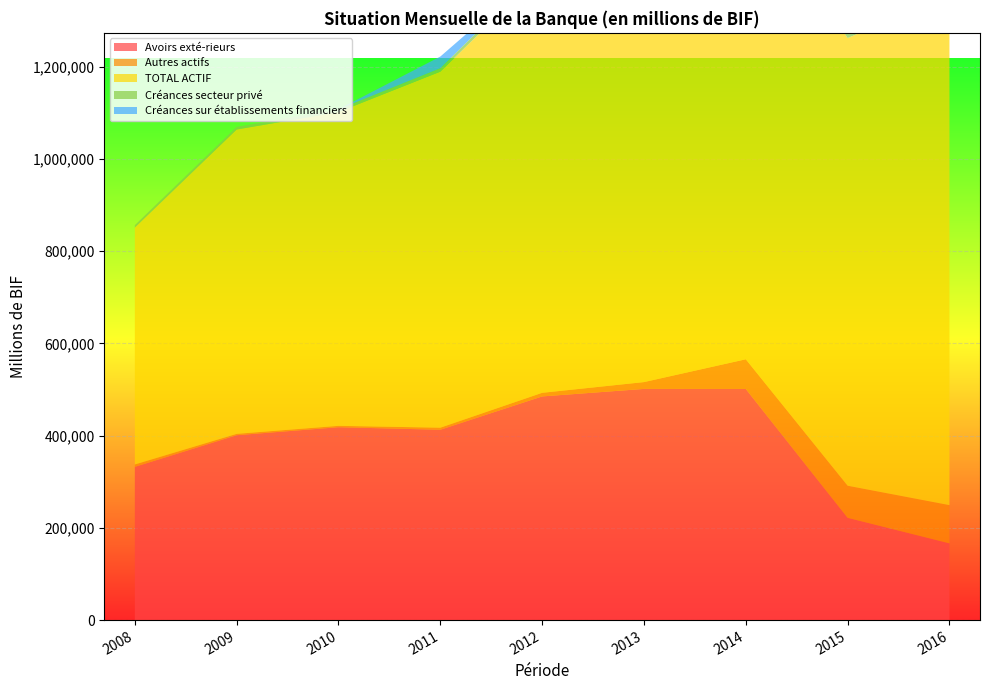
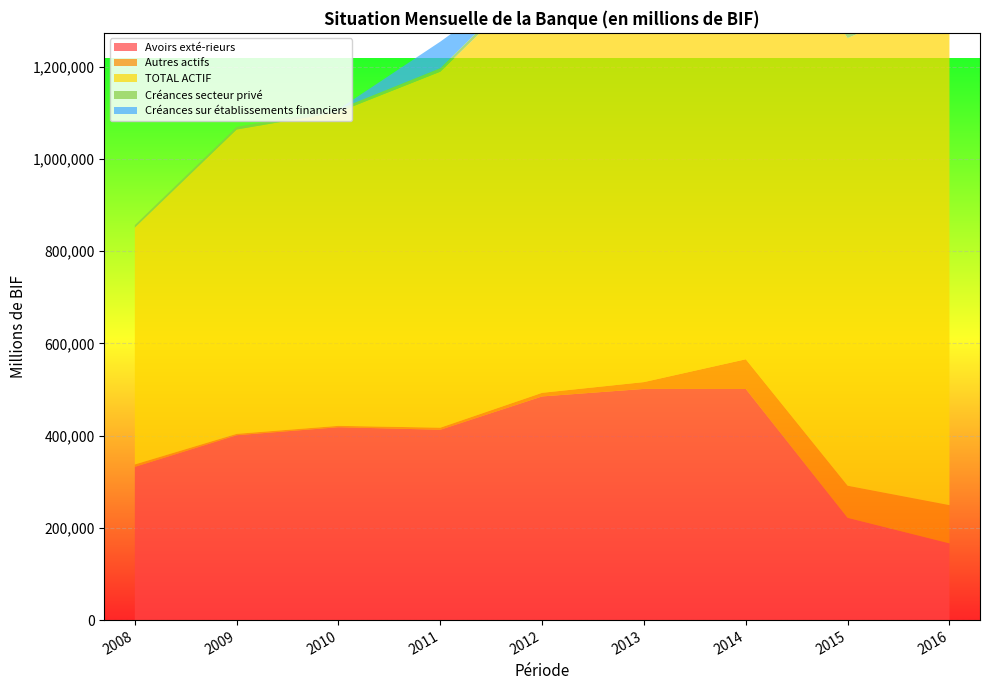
  {
    "Avoirs exté-rieurs": {
      "2012": "490,000",
      "2013": "500,000",
      "2014": "500,000",
      "2015": "220,000",
      "2016": "170,000"
    },
    "Autres actifs": {
      "2012": "10,000",
      "2013": "10,000",
      "2014": "60,000",
      "2015": "70,000",
      "2016": "80,000"
    },
    "TOTAL ACTIF": {
      "2009": "660,000",
      "2011": "770,000",
      "2015": "970,000"
    },
    "Créances secteur privé": {
      "2011": "10,000"
    },
    "Créances sur établissements financiers": {
-     "2011": "30,000"
+     "2011": "60,000"
    }
  }
